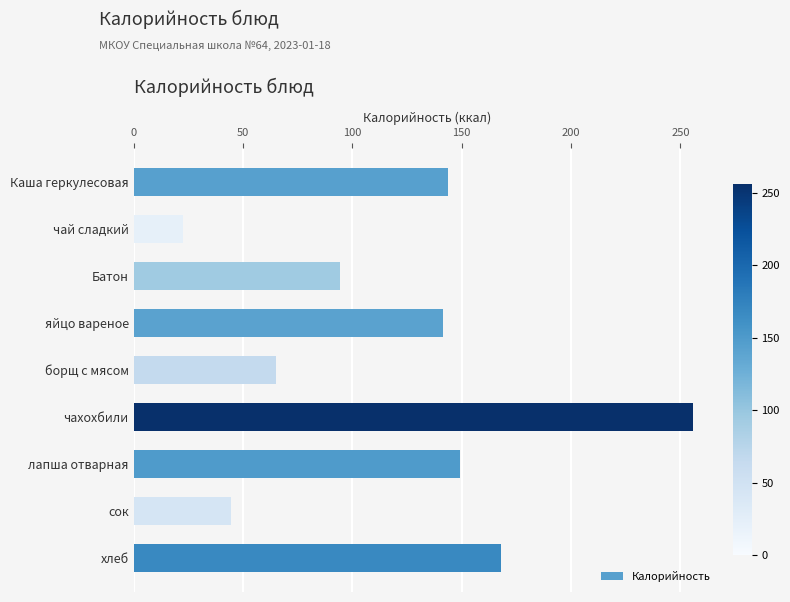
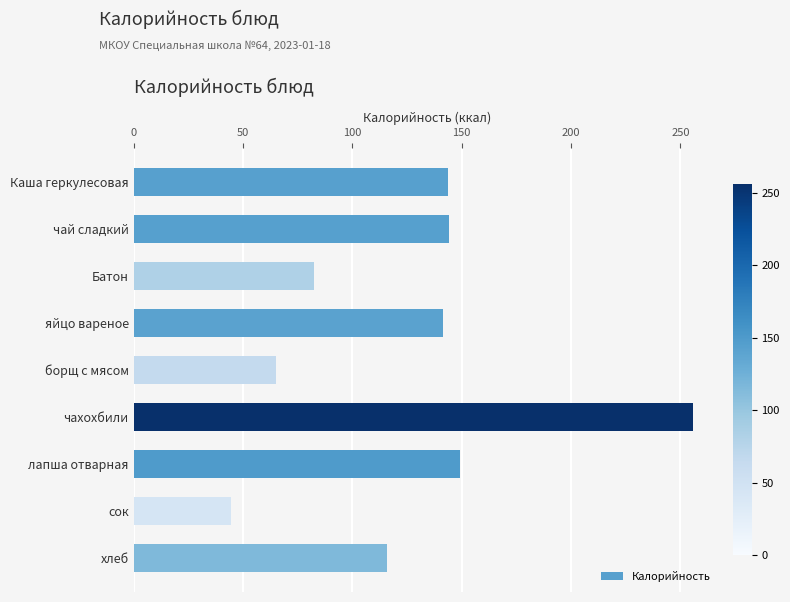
  {
    "Каша геркулесовая": 144,
-   "чай сладкий": 22,
-   "Батон": 94,
+   "чай сладкий": 144,
+   "Батон": 83,
    "яйцо вареное": 141,
    "борщ с мясом": 65,
    "чахохбили": 256,
    "лапша отварная": 149,
    "сок": 45,
-   "хлеб": 168
+   "хлеб": 116
  }
